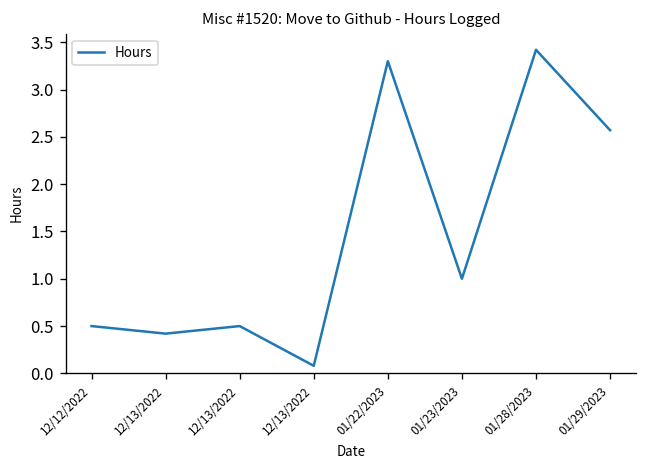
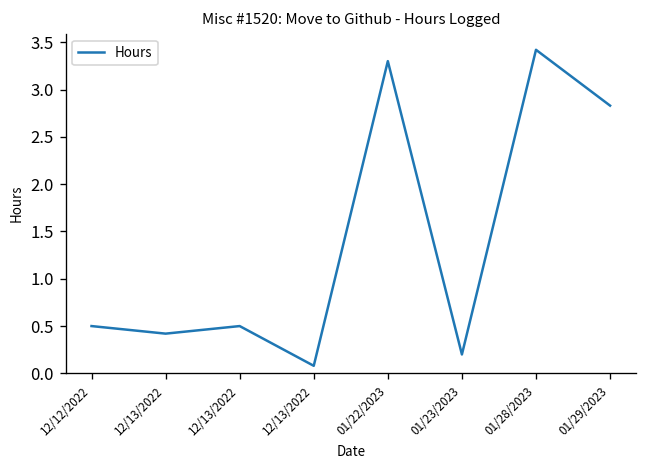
  {
    "12/12/2022": 0.5,
    "01/22/2023": 3.3,
-   "01/23/2023": 1.0,
+   "01/23/2023": 0.2,
    "01/28/2023": 3.4,
-   "01/29/2023": 2.6
+   "01/29/2023": 2.8
  }
